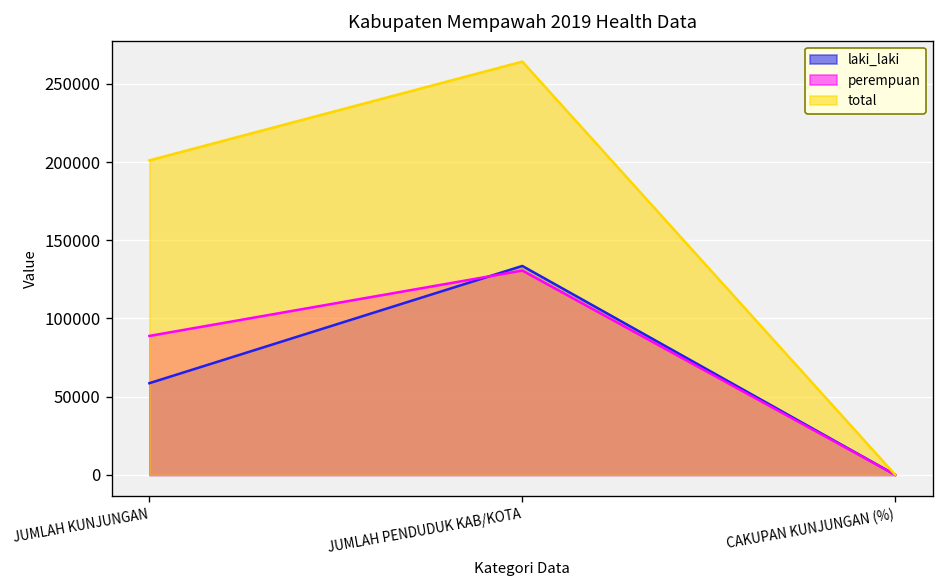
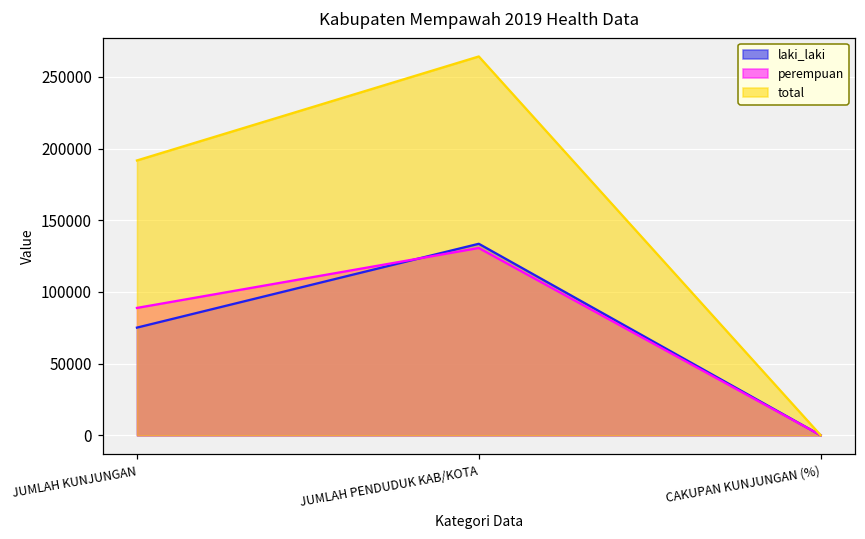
  {
    "laki_laki": {
-     "JUMLAH KUNJUNGAN": 59000,
+     "JUMLAH KUNJUNGAN": 75000,
      "JUMLAH PENDUDUK KAB/KOTA": 134000
    },
    "perempuan": {
      "JUMLAH KUNJUNGAN": 89000,
      "JUMLAH PENDUDUK KAB/KOTA": 131000
    },
    "total": {
-     "JUMLAH KUNJUNGAN": 201000,
+     "JUMLAH KUNJUNGAN": 192000,
      "JUMLAH PENDUDUK KAB/KOTA": 264000
    }
  }
